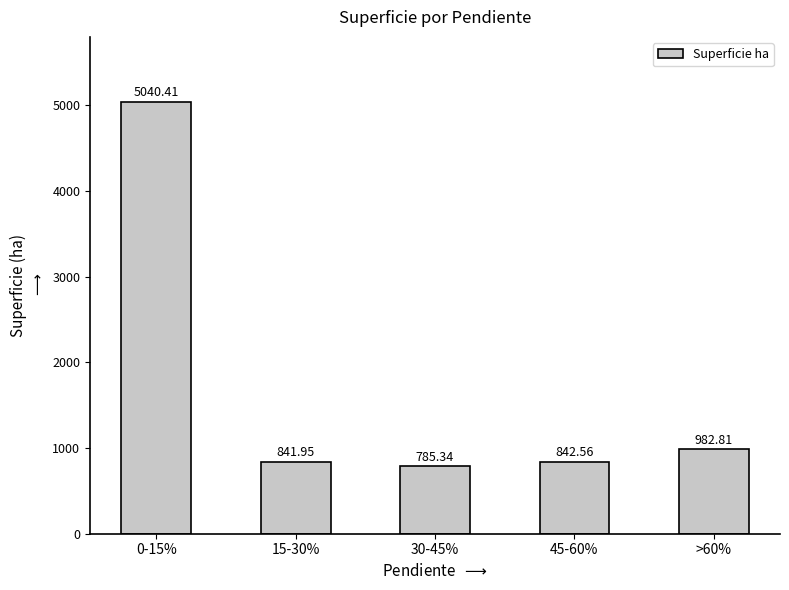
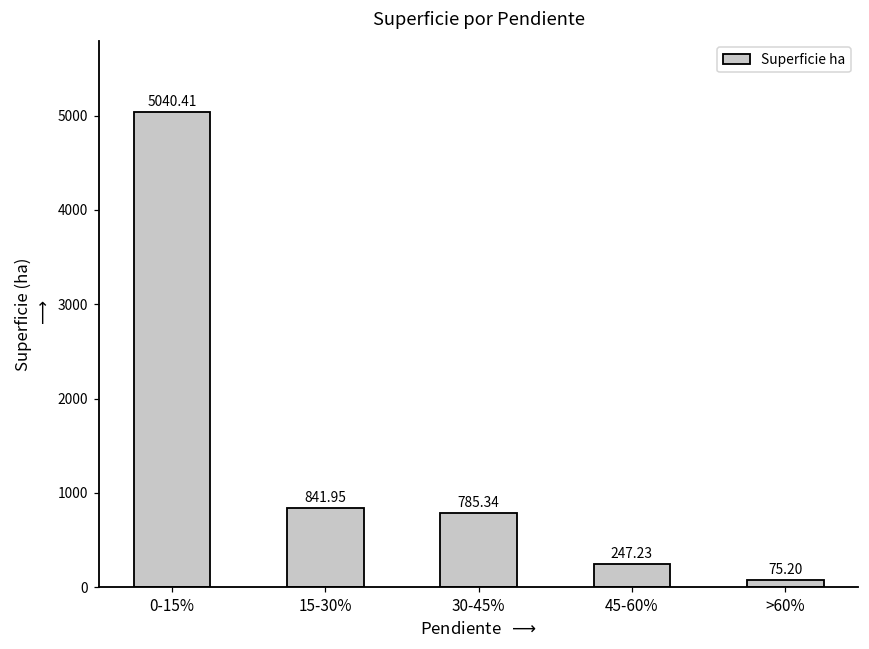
  {
    "0-15%": 5040.41,
    "15-30%": 841.95,
    "30-45%": 785.34,
-   "45-60%": 842.56,
-   ">60%": 982.81
+   "45-60%": 247.23,
+   ">60%": 75.20
  }
